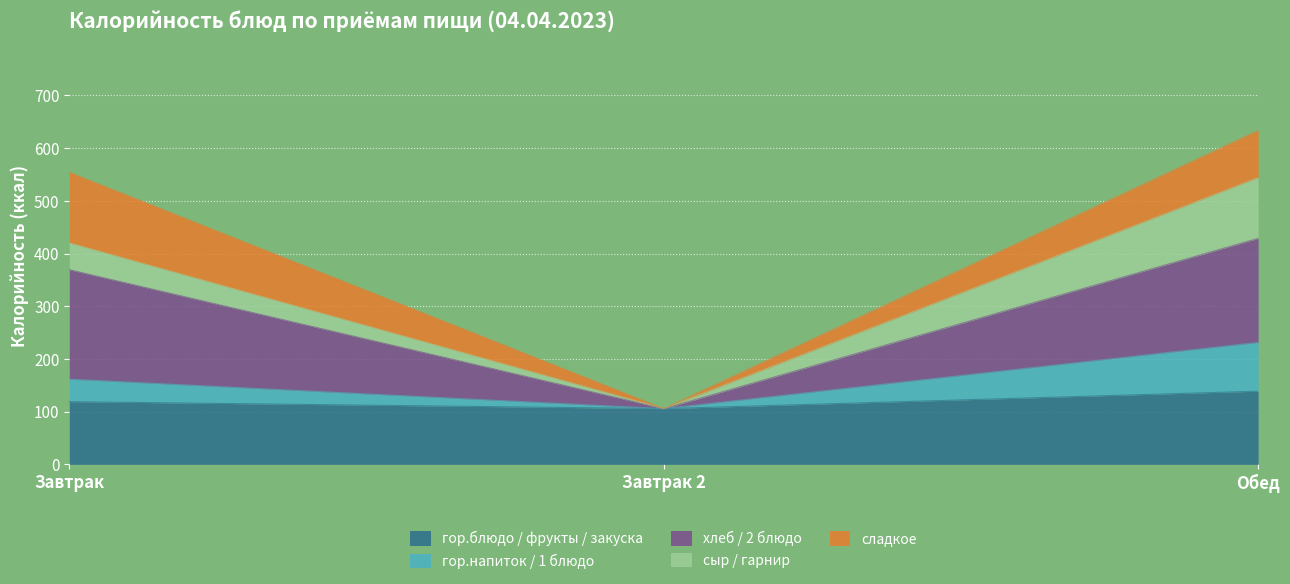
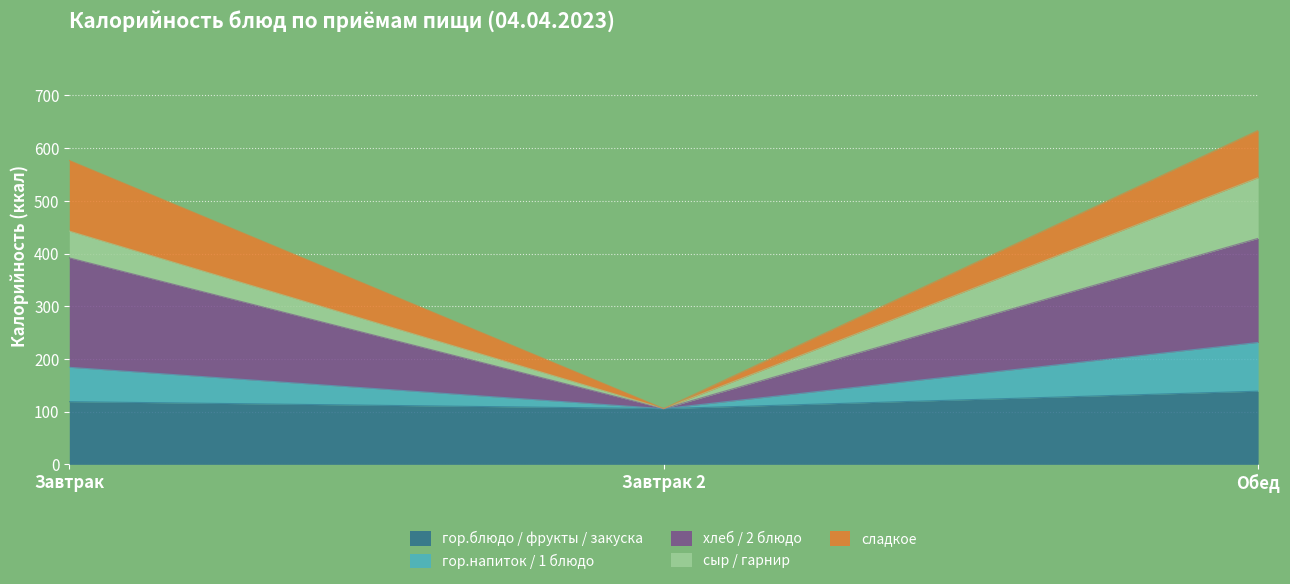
  {
    "гор.блюдо / фрукты / закуска": {
      "Завтрак": 120,
      "Обед": 140
    },
    "гор.напиток / 1 блюдо": {
-     "Завтрак": 40,
+     "Завтрак": 70,
      "Обед": 90
    },
    "хлеб / 2 блюдо": {
      "Завтрак": 210,
      "Обед": 200
    },
    "сыр / гарнир": {
      "Завтрак": 50,
      "Обед": 120
    },
    "сладкое": {
      "Завтрак": 130,
      "Обед": 90
    }
  }
